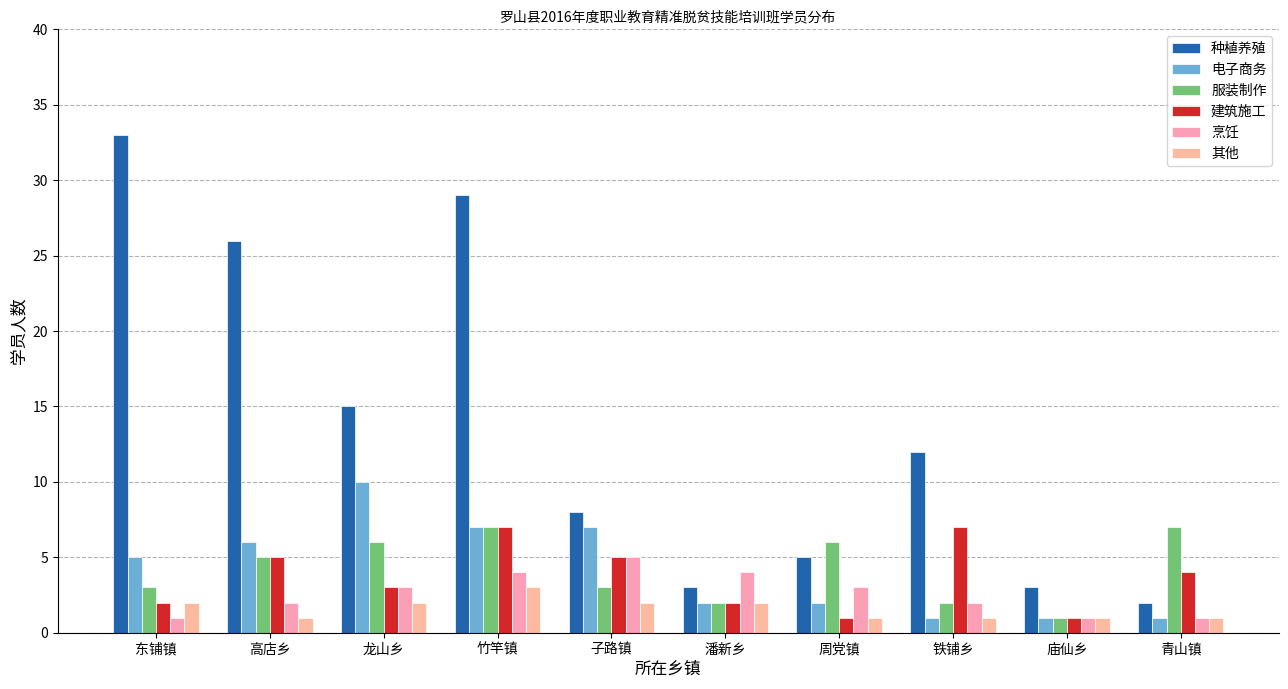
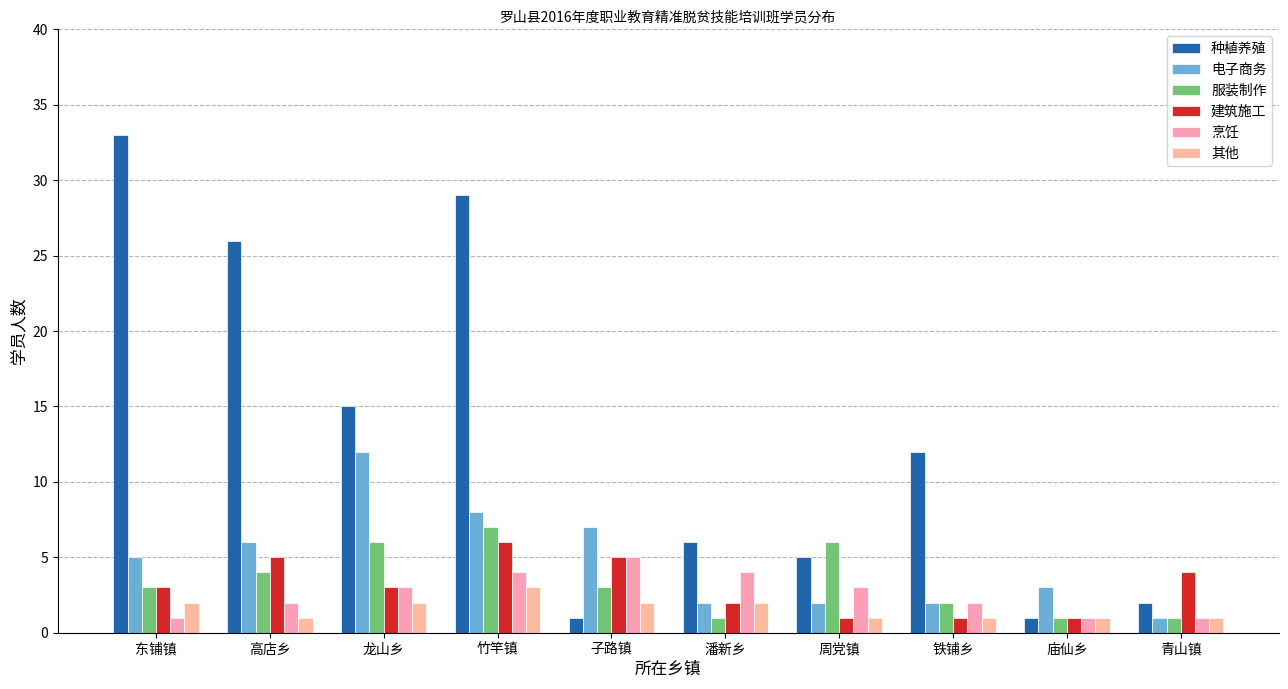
  {
    "种植养殖": {
      "东铺镇": 33,
      "高店乡": 26,
      "龙山乡": 15,
      "竹竿镇": 29,
-     "子路镇": 8,
-     "潘新乡": 3,
+     "子路镇": 1,
+     "潘新乡": 6,
      "周党镇": 5,
      "铁铺乡": 12,
-     "庙仙乡": 3,
+     "庙仙乡": 1,
      "青山镇": 2
    },
    "电子商务": {
      "东铺镇": 5,
      "高店乡": 6,
-     "龙山乡": 10,
-     "竹竿镇": 7,
+     "龙山乡": 12,
+     "竹竿镇": 8,
      "子路镇": 7,
      "潘新乡": 2,
      "周党镇": 2,
-     "铁铺乡": 1,
-     "庙仙乡": 1,
+     "铁铺乡": 2,
+     "庙仙乡": 3,
      "青山镇": 1
    },
    "服装制作": {
      "东铺镇": 3,
-     "高店乡": 5,
+     "高店乡": 4,
      "龙山乡": 6,
      "竹竿镇": 7,
      "子路镇": 3,
-     "潘新乡": 2,
+     "潘新乡": 1,
      "周党镇": 6,
      "铁铺乡": 2,
      "庙仙乡": 1,
-     "青山镇": 7
+     "青山镇": 1
    },
    "建筑施工": {
-     "东铺镇": 2,
+     "东铺镇": 3,
      "高店乡": 5,
      "龙山乡": 3,
-     "竹竿镇": 7,
+     "竹竿镇": 6,
      "子路镇": 5,
      "潘新乡": 2,
      "周党镇": 1,
-     "铁铺乡": 7,
+     "铁铺乡": 1,
      "庙仙乡": 1,
      "青山镇": 4
    }
  }
